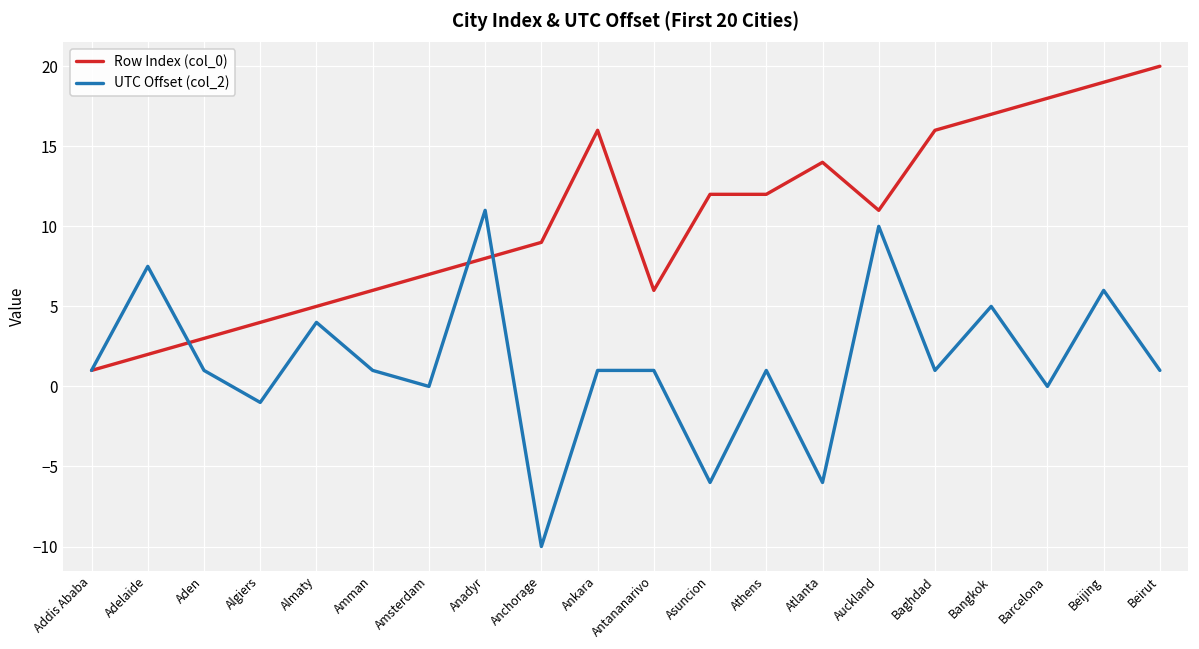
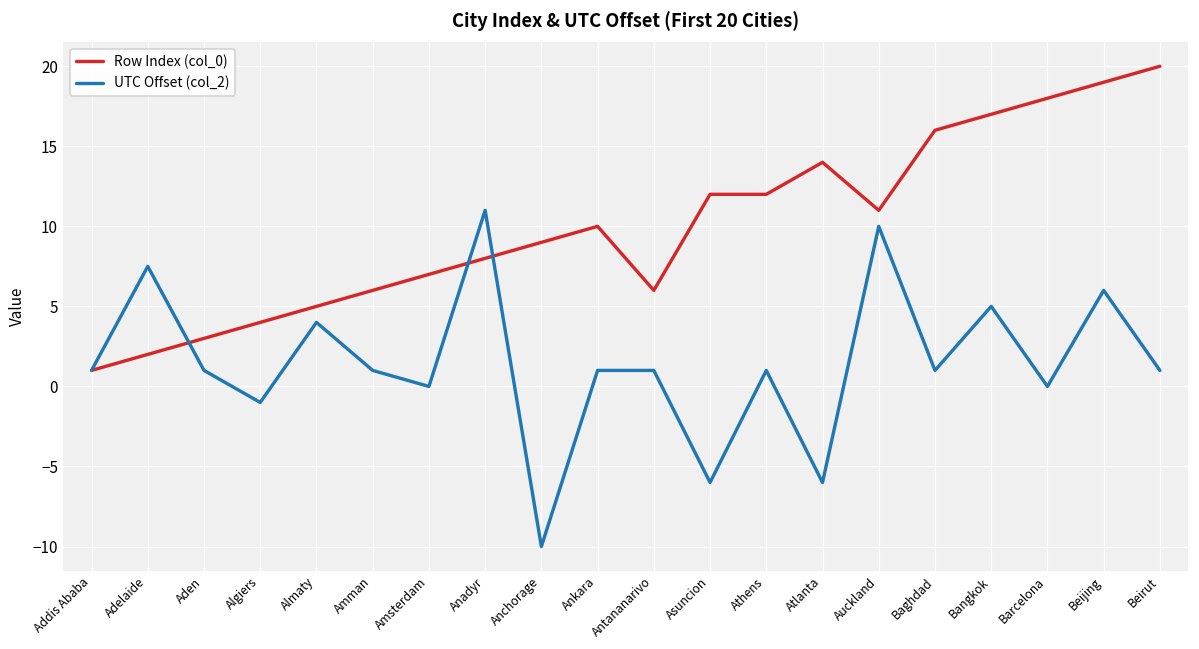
  {
    "Row Index (col_0)": {
      "Adelaide": 2,
      "Aden": 3,
      "Algiers": 4,
      "Almaty": 5,
      "Amman": 6,
      "Amsterdam": 7,
      "Anadyr": 8,
      "Anchorage": 9,
-     "Ankara": 16,
+     "Ankara": 10,
      "Antananarivo": 6,
      "Asuncion": 12,
      "Athens": 12,
      "Atlanta": 14,
      "Auckland": 11,
      "Baghdad": 16,
      "Bangkok": 17,
      "Barcelona": 18,
      "Beijing": 19,
      "Beirut": 20
    },
    "UTC Offset (col_2)": {
      "Adelaide": 7.5,
      "Aden": 1,
      "Algiers": -1,
      "Almaty": 4,
      "Amman": 1,
      "Amsterdam": 0,
      "Anadyr": 11,
      "Anchorage": -10,
      "Ankara": 1,
      "Antananarivo": 1,
      "Asuncion": -6,
      "Athens": 1,
      "Atlanta": -6,
      "Auckland": 10,
      "Baghdad": 1,
      "Bangkok": 5,
      "Barcelona": 0,
      "Beijing": 6,
      "Beirut": 1
    }
  }
